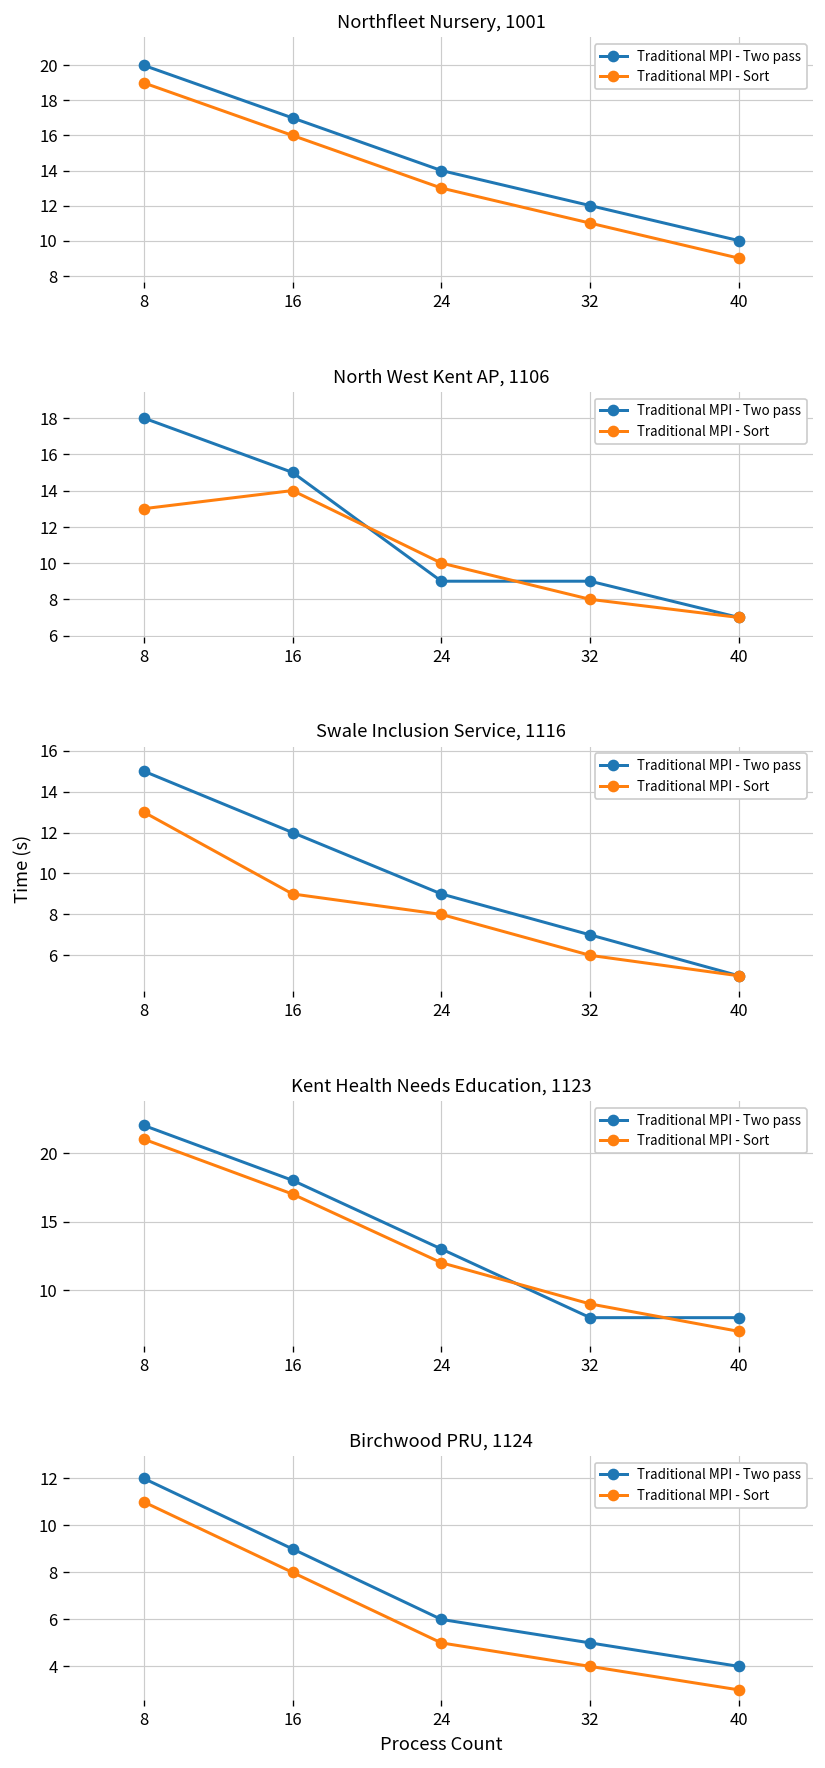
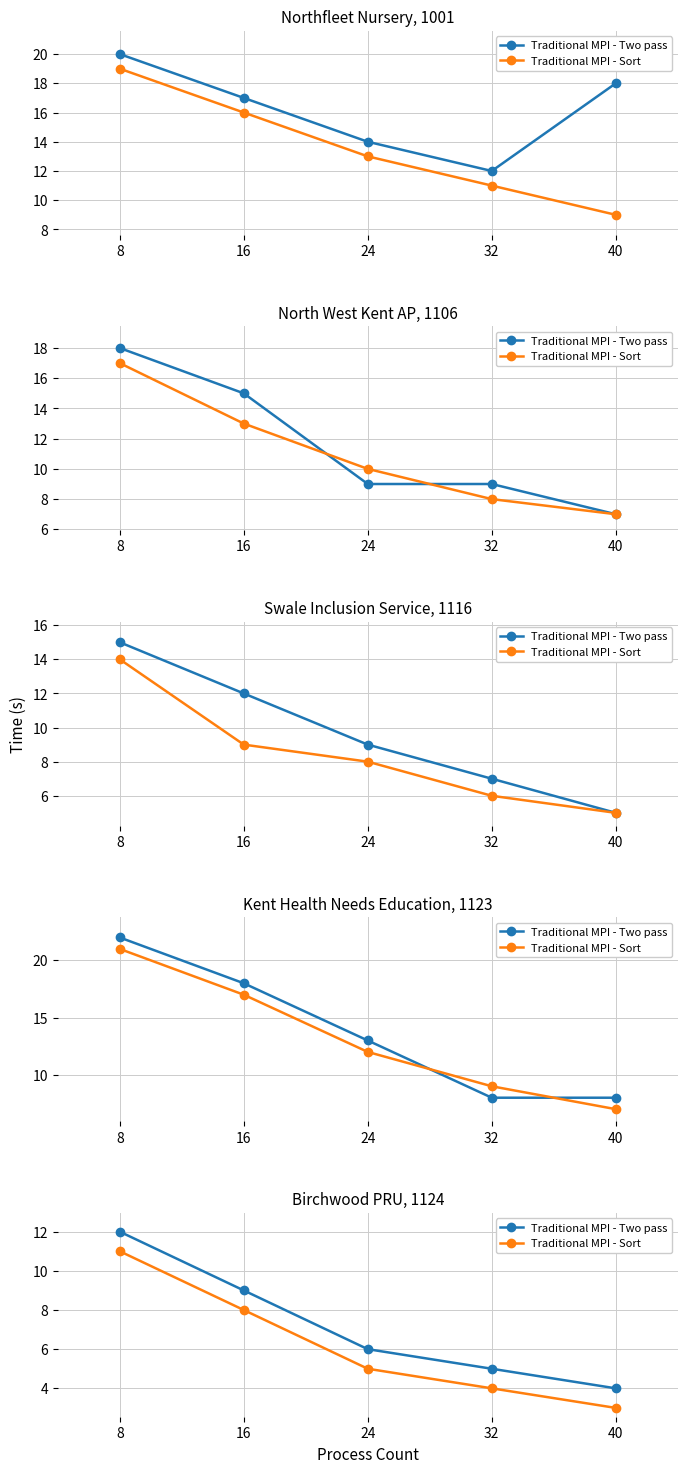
  {
    "Northfleet Nursery, 1001": {
      "Traditional MPI - Two pass": {
        "8": 20,
        "16": 17,
        "24": 14,
        "32": 12,
-       "40": 10
+       "40": 18
      },
      "Traditional MPI - Sort": {
        "8": 19,
        "16": 16,
        "24": 13,
        "32": 11,
        "40": 9
      }
    },
    "North West Kent AP, 1106": {
      "Traditional MPI - Two pass": {
        "8": 18,
        "16": 15,
        "24": 9,
        "32": 9
      },
      "Traditional MPI - Sort": {
-       "8": 13,
-       "16": 14,
+       "8": 17,
+       "16": 13,
        "24": 10,
        "32": 8
      }
    },
    "Swale Inclusion Service, 1116": {
      "Traditional MPI - Two pass": {
        "8": 15,
        "16": 12,
        "24": 9,
        "32": 7
      },
      "Traditional MPI - Sort": {
-       "8": 13,
+       "8": 14,
        "16": 9,
        "24": 8,
        "32": 6
      }
    },
    "Kent Health Needs Education, 1123": {
      "Traditional MPI - Two pass": {
        "8": 22.0,
        "16": 18.0,
        "24": 13.0,
        "32": 8.0,
        "40": 8.0
      },
      "Traditional MPI - Sort": {
        "8": 21.0,
        "16": 17.0,
        "24": 12.0,
        "32": 9.0,
        "40": 7.0
      }
    },
    "Birchwood PRU, 1124": {
      "Traditional MPI - Two pass": {
        "8": 12.0,
        "16": 9.0,
        "24": 6.0,
        "32": 5.0,
        "40": 4.0
      },
      "Traditional MPI - Sort": {
        "8": 11.0,
        "16": 8.0,
        "24": 5.0,
        "32": 4.0,
        "40": 3.0
      }
    }
  }
